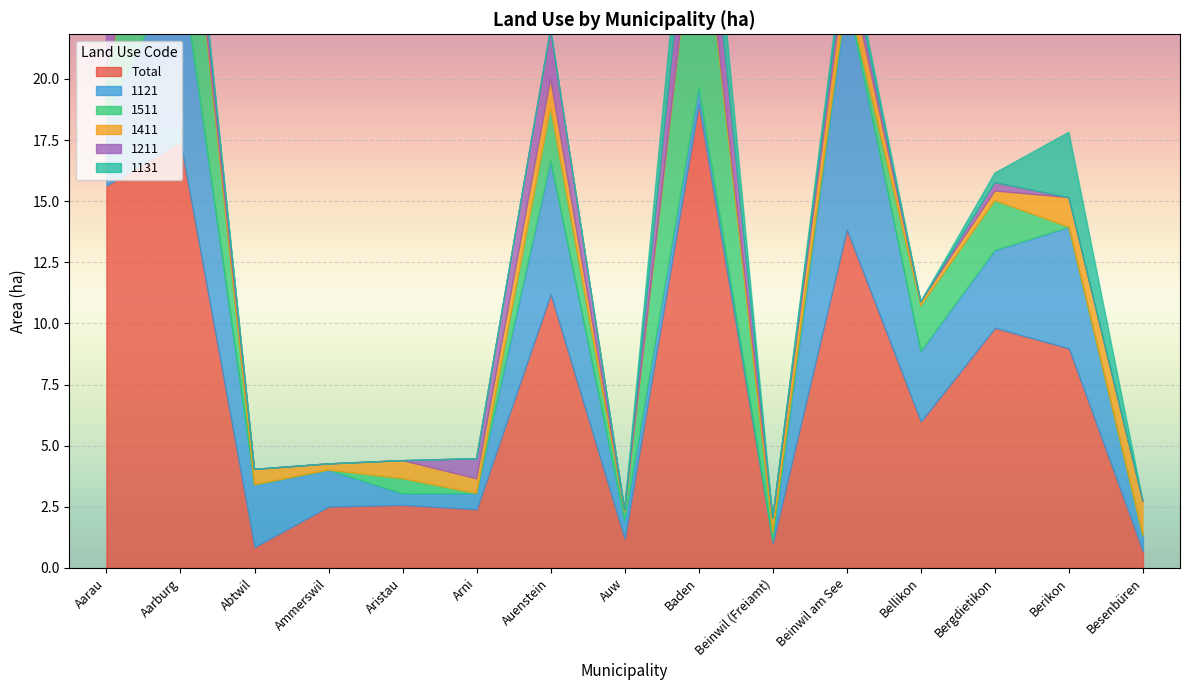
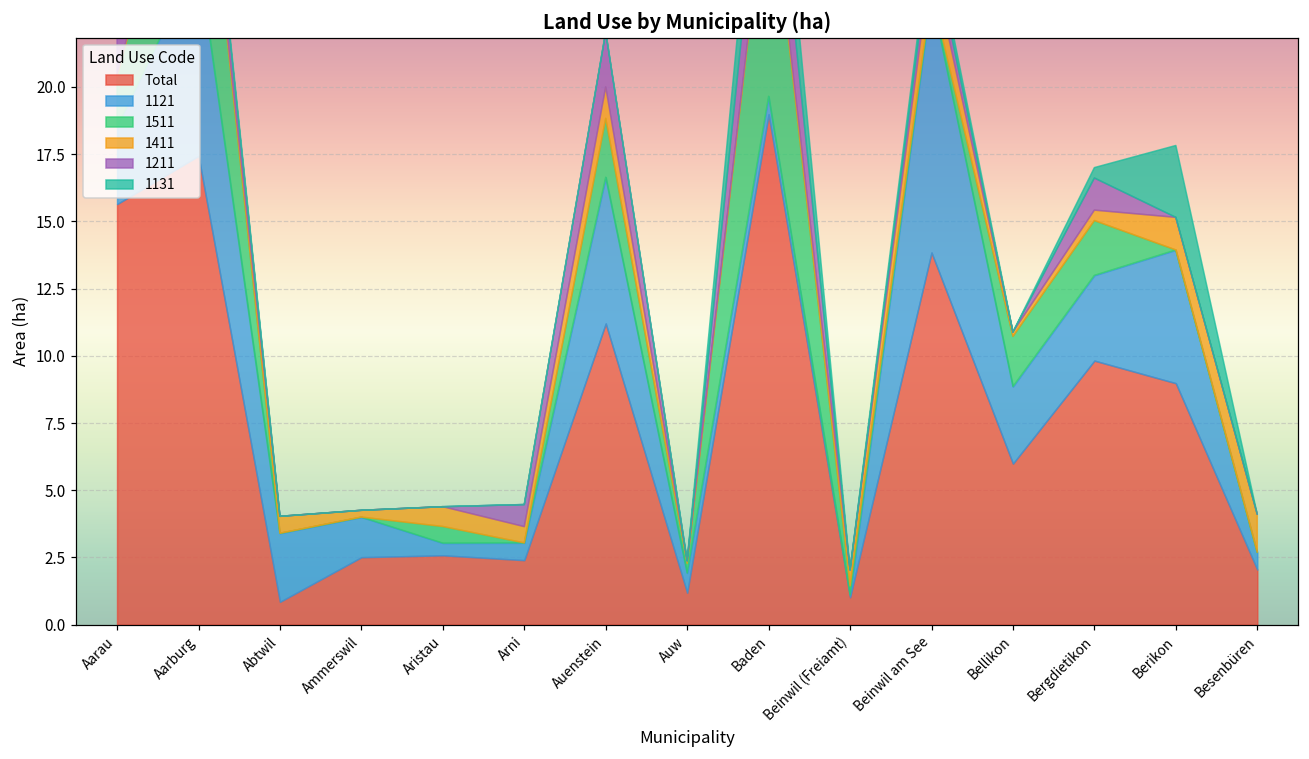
  {
    "Total": {
      "Aarau": 15.6,
      "Abtwil": 0.9,
      "Ammerswil": 2.5,
      "Aristau": 2.6,
      "Arni": 2.4,
      "Auenstein": 11.2,
      "Auw": 1.2,
      "Baden": 19.0,
      "Beinwil am See": 13.8,
      "Bellikon": 6.0,
      "Bergdietikon": 9.8,
      "Berikon": 9.0,
-     "Besenbüren": 0.7
+     "Besenbüren": 2.1
    },
    "1121": {
      "Aristau": 0.5,
      "Auenstein": 5.4,
      "Auw": 0.7,
      "Baden": 0.7,
      "Bellikon": 2.9,
      "Bergdietikon": 3.2
    },
    "1411": {
      "Arni": 0.6,
      "Auenstein": 1.2,
      "Bergdietikon": 0.4
    },
    "1211": {
-     "Bergdietikon": 0.3
+     "Bergdietikon": 1.2
    }
  }
